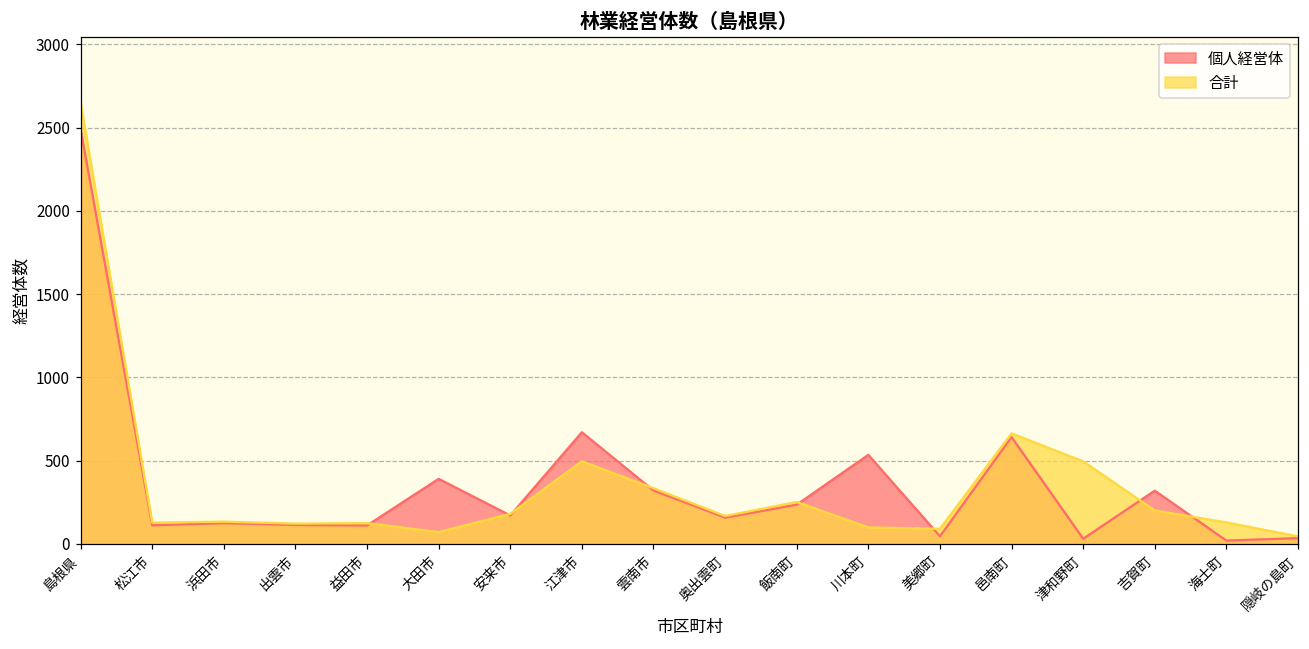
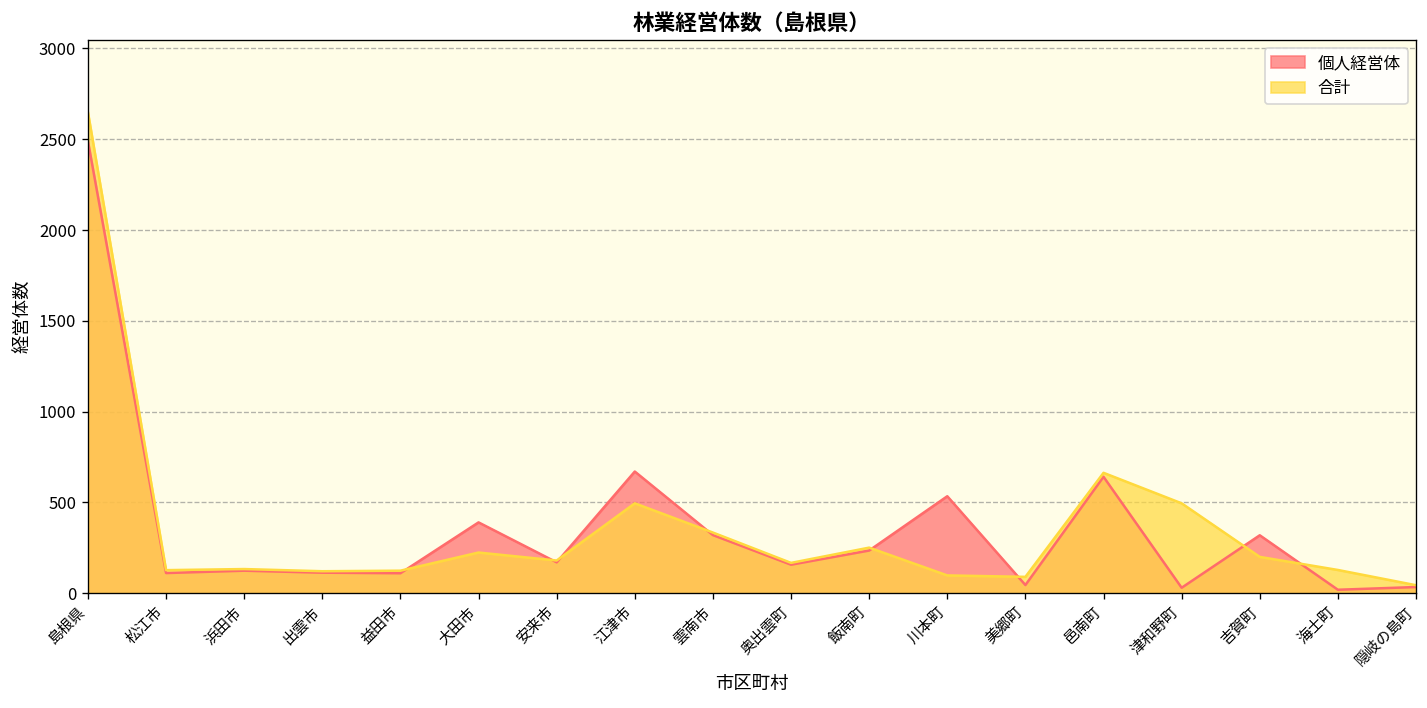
  {
    "個人経営体": {
      "島根県": 2490,
      "大田市": 390,
      "江津市": 670,
      "川本町": 530,
      "美郷町": 50,
      "邑南町": 640,
      "津和野町": 30,
      "吉賀町": 320,
      "海士町": 20
    },
    "合計": {
      "島根県": 2650,
-     "大田市": 70,
+     "大田市": 220,
      "江津市": 500,
      "川本町": 100,
      "美郷町": 90,
      "邑南町": 660,
      "津和野町": 500,
      "吉賀町": 200,
      "海士町": 130
    }
  }
